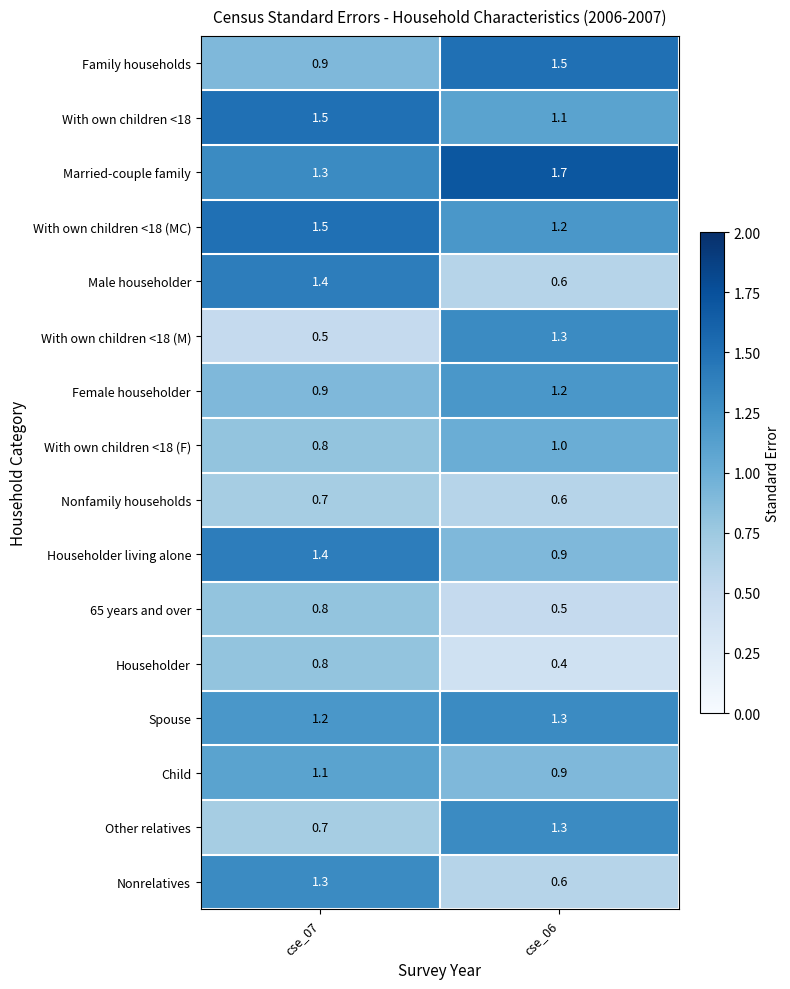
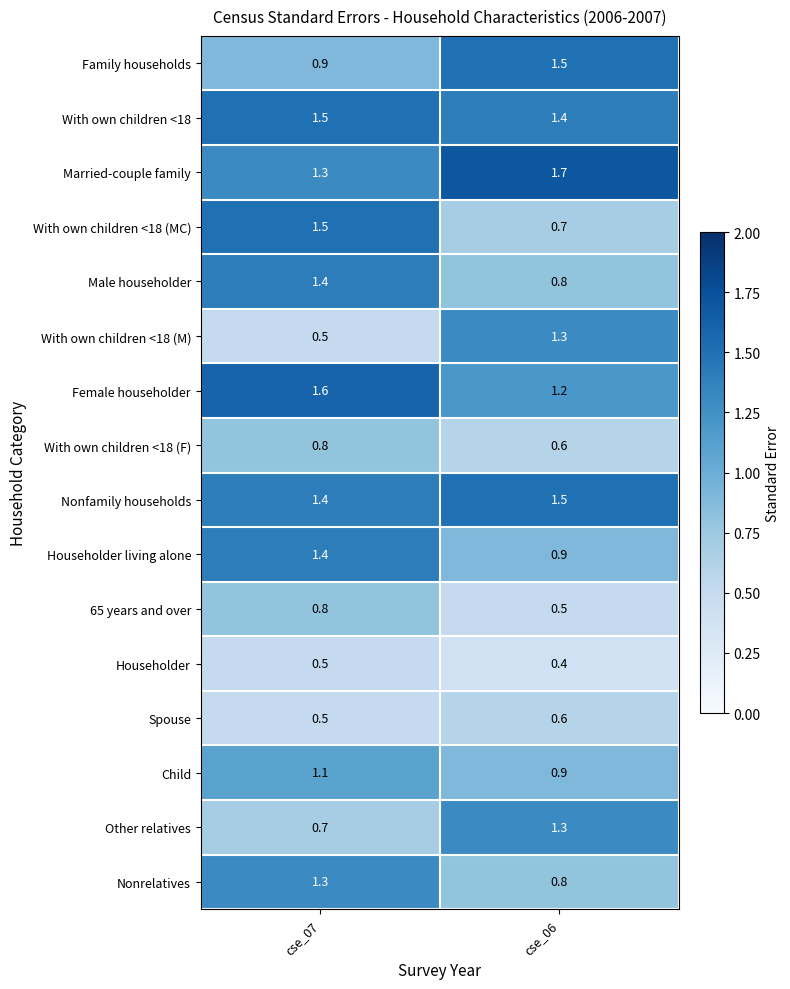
  {
    "Family households": {
      "cse_07": 0.9,
      "cse_06": 1.5
    },
    "With own children <18": {
      "cse_07": 1.5,
-     "cse_06": 1.1
+     "cse_06": 1.4
    },
    "Married-couple family": {
      "cse_07": 1.3,
      "cse_06": 1.7
    },
    "With own children <18 (MC)": {
      "cse_07": 1.5,
-     "cse_06": 1.2
+     "cse_06": 0.7
    },
    "Male householder": {
      "cse_07": 1.4,
-     "cse_06": 0.6
+     "cse_06": 0.8
    },
    "With own children <18 (M)": {
      "cse_07": 0.5,
      "cse_06": 1.3
    },
    "Female householder": {
-     "cse_07": 0.9,
+     "cse_07": 1.6,
      "cse_06": 1.2
    },
    "With own children <18 (F)": {
      "cse_07": 0.8,
-     "cse_06": 1.0
+     "cse_06": 0.6
    },
    "Nonfamily households": {
-     "cse_07": 0.7,
-     "cse_06": 0.6
+     "cse_07": 1.4,
+     "cse_06": 1.5
    },
    "Householder living alone": {
      "cse_07": 1.4,
      "cse_06": 0.9
    },
    "65 years and over": {
      "cse_07": 0.8,
      "cse_06": 0.5
    },
    "Householder": {
-     "cse_07": 0.8,
+     "cse_07": 0.5,
      "cse_06": 0.4
    },
    "Spouse": {
-     "cse_07": 1.2,
-     "cse_06": 1.3
+     "cse_07": 0.5,
+     "cse_06": 0.6
    },
    "Child": {
      "cse_07": 1.1,
      "cse_06": 0.9
    },
    "Other relatives": {
      "cse_07": 0.7,
      "cse_06": 1.3
    },
    "Nonrelatives": {
      "cse_07": 1.3,
-     "cse_06": 0.6
+     "cse_06": 0.8
    }
  }
